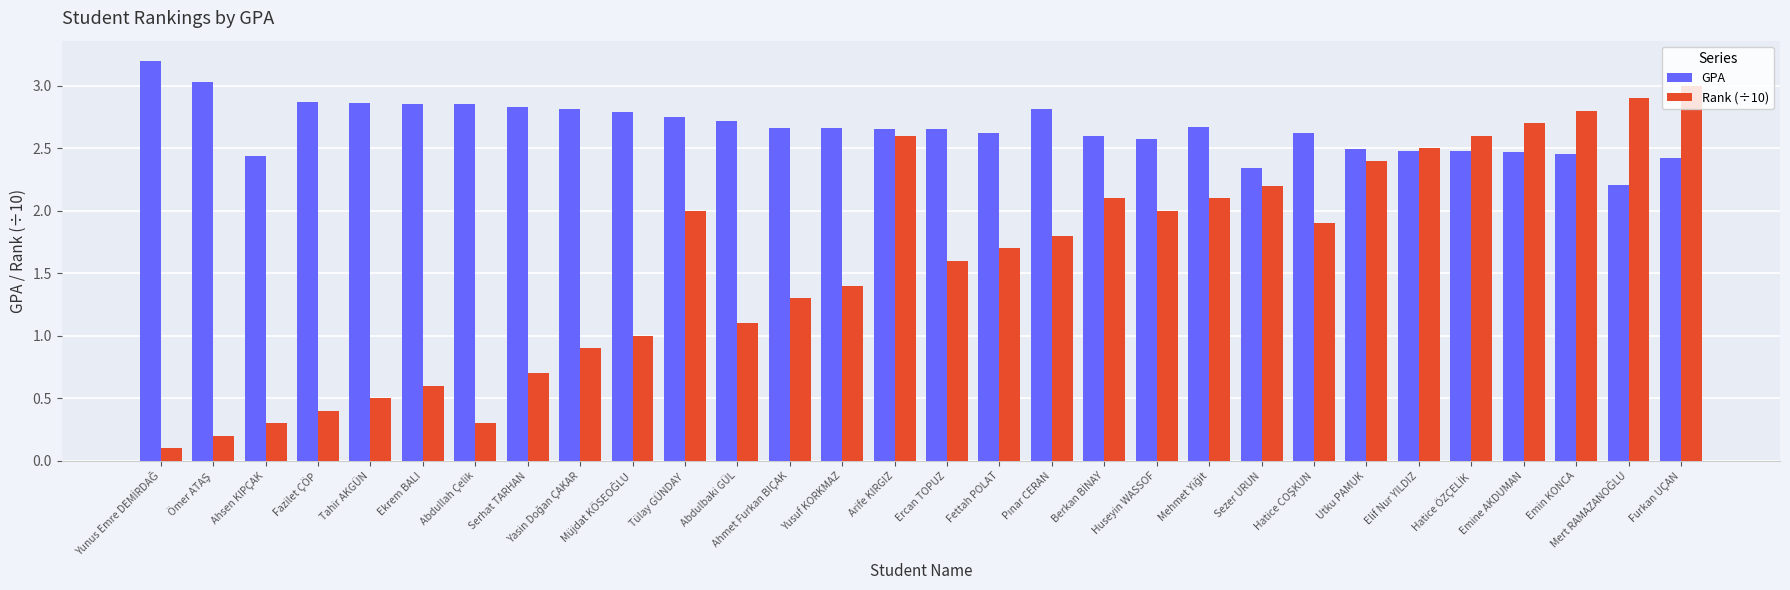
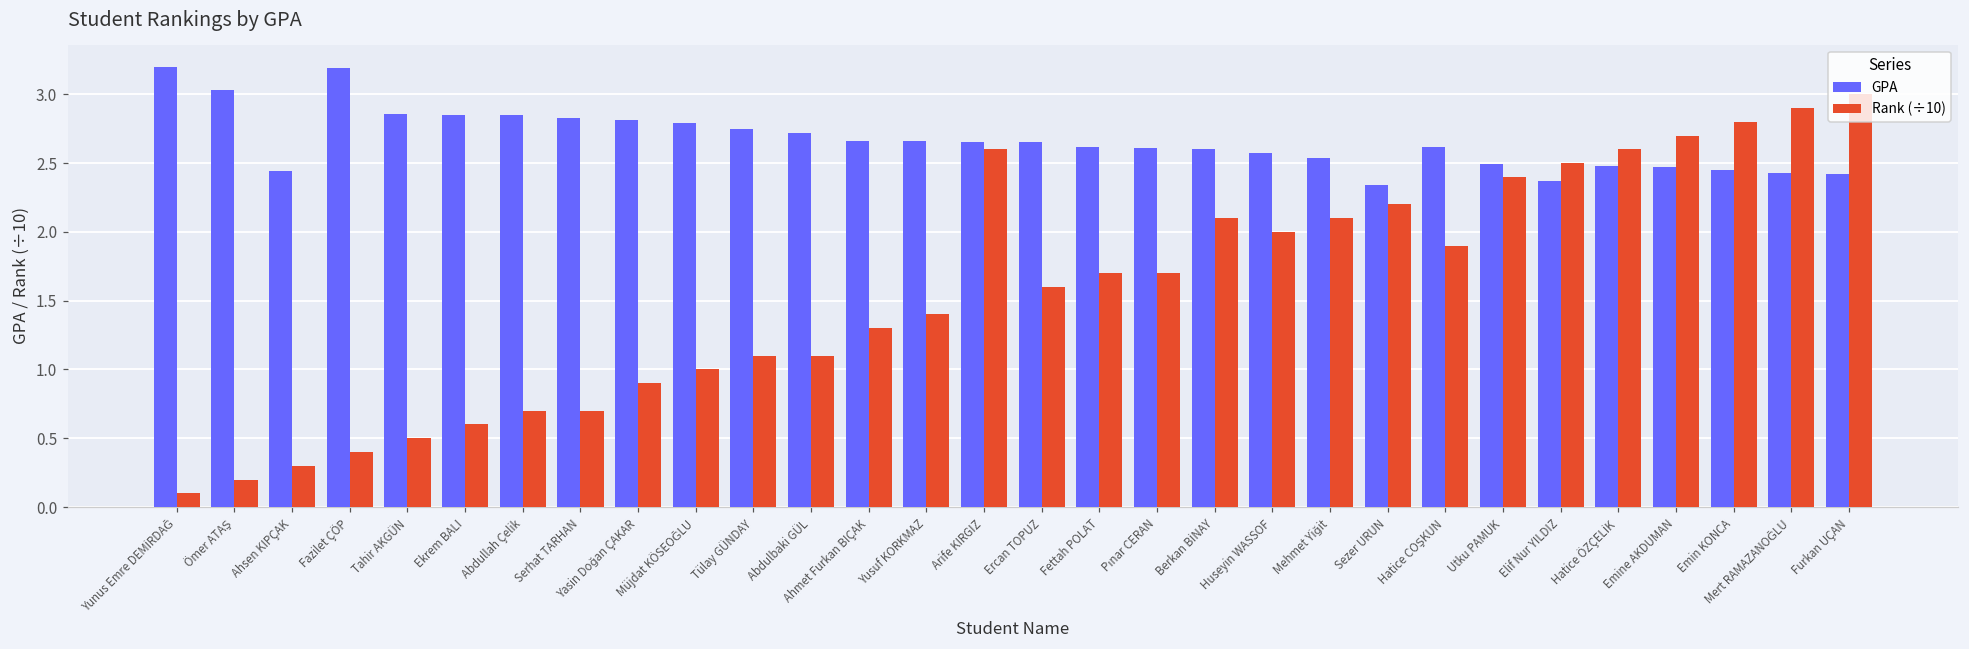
  {
    "GPA": {
      "Yunus Emre DEMİRDAĞ": 3.20,
      "Ömer ATAŞ": 3.03,
      "Ahsen KIPÇAK": 2.44,
-     "Fazilet ÇÖP": 2.87,
+     "Fazilet ÇÖP": 3.19,
      "Tahir AKGÜN": 2.86,
      "Ekrem BALI": 2.85,
      "Abdullah Çelik": 2.85,
      "Serhat TARHAN": 2.83,
      "Yasin Doğan ÇAKAR": 2.81,
      "Müjdat KÖSEOĞLU": 2.79,
      "Tülay GÜNDAY": 2.75,
      "Abdulbaki GÜL": 2.72,
      "Ahmet Furkan BIÇAK": 2.66,
      "Yusuf KORKMAZ": 2.66,
      "Arife KIRGIZ": 2.65,
      "Ercan TOPUZ": 2.65,
      "Fettah POLAT": 2.62,
-     "Pınar CERAN": 2.81,
+     "Pınar CERAN": 2.61,
      "Berkan BİNAY": 2.60,
      "Huseyin WASSOF": 2.57,
-     "Mehmet Yiğit": 2.67,
+     "Mehmet Yiğit": 2.54,
      "Sezer URUN": 2.34,
      "Hatice COŞKUN": 2.62,
      "Utku PAMUK": 2.49,
-     "Elif Nur YILDIZ": 2.48,
+     "Elif Nur YILDIZ": 2.37,
      "Hatice ÖZÇELİK": 2.48,
      "Emine AKDUMAN": 2.47,
      "Emin KONCA": 2.45,
-     "Mert RAMAZANOĞLU": 2.21,
+     "Mert RAMAZANOĞLU": 2.43,
      "Furkan UÇAN": 2.42
    },
    "Rank (÷10)": {
      "Yunus Emre DEMİRDAĞ": 0.10,
      "Ömer ATAŞ": 0.20,
      "Ahsen KIPÇAK": 0.30,
      "Fazilet ÇÖP": 0.40,
      "Tahir AKGÜN": 0.50,
      "Ekrem BALI": 0.60,
-     "Abdullah Çelik": 0.30,
+     "Abdullah Çelik": 0.70,
      "Serhat TARHAN": 0.70,
      "Yasin Doğan ÇAKAR": 0.90,
      "Müjdat KÖSEOĞLU": 1.00,
-     "Tülay GÜNDAY": 2.00,
+     "Tülay GÜNDAY": 1.10,
      "Abdulbaki GÜL": 1.10,
      "Ahmet Furkan BIÇAK": 1.30,
      "Yusuf KORKMAZ": 1.40,
      "Arife KIRGIZ": 2.60,
      "Ercan TOPUZ": 1.60,
      "Fettah POLAT": 1.70,
-     "Pınar CERAN": 1.80,
+     "Pınar CERAN": 1.70,
      "Berkan BİNAY": 2.10,
      "Huseyin WASSOF": 2.00,
      "Mehmet Yiğit": 2.10,
      "Sezer URUN": 2.20,
      "Hatice COŞKUN": 1.90,
      "Utku PAMUK": 2.40,
      "Elif Nur YILDIZ": 2.50,
      "Hatice ÖZÇELİK": 2.60,
      "Emine AKDUMAN": 2.70,
      "Emin KONCA": 2.80,
      "Mert RAMAZANOĞLU": 2.90
    }
  }
